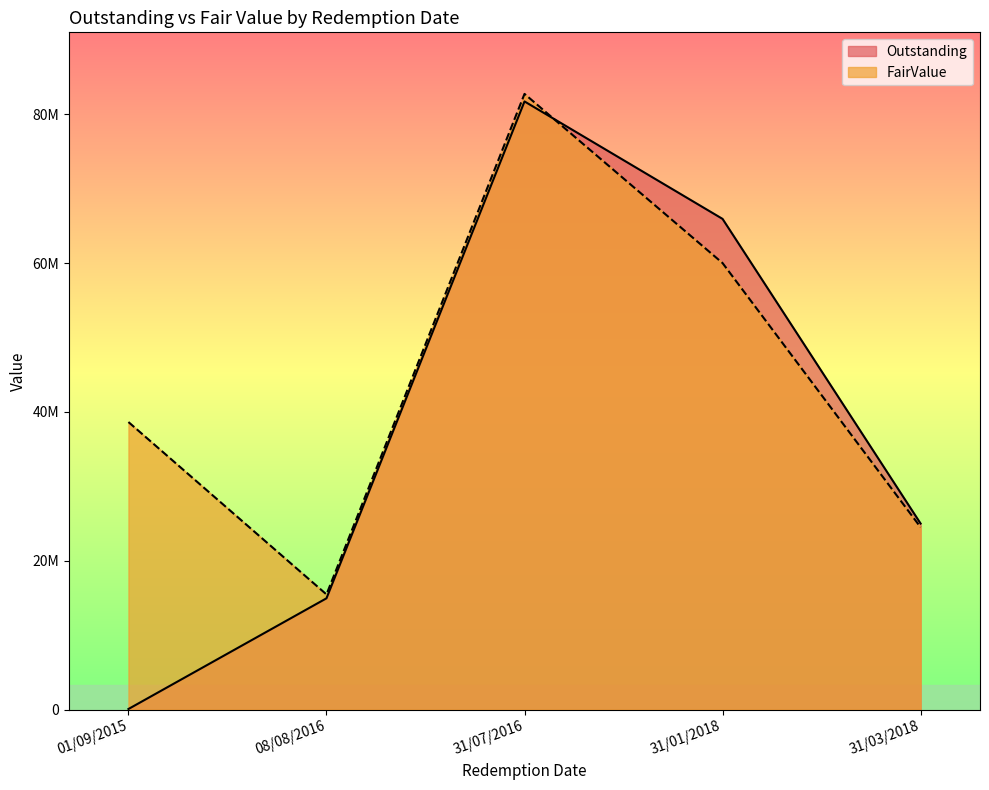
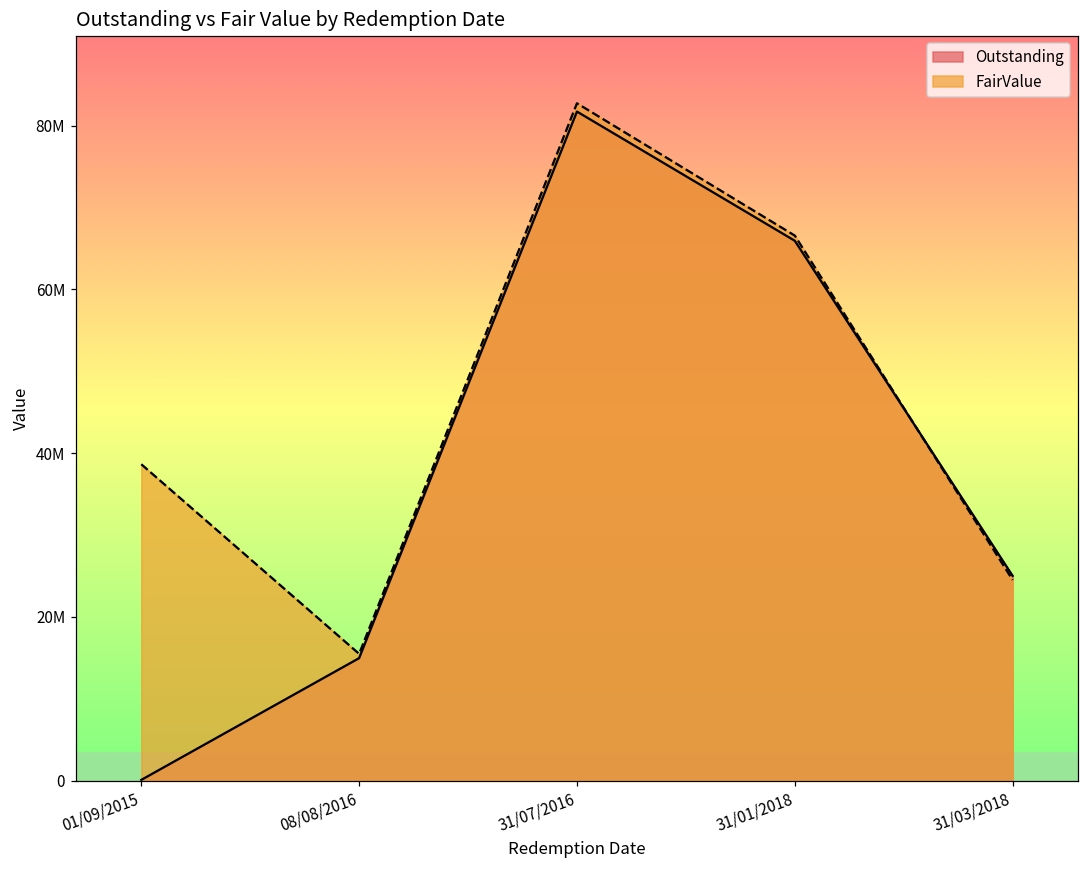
  {
    "Outstanding": {
      "08/08/2016": 15000000,
      "31/07/2016": 82000000,
      "31/01/2018": 66000000,
      "31/03/2018": 25000000
    },
    "FairValue": {
      "01/09/2015": 39000000,
      "08/08/2016": 15000000,
      "31/07/2016": 83000000,
-     "31/01/2018": 60000000,
+     "31/01/2018": 67000000,
      "31/03/2018": 24000000
    }
  }
